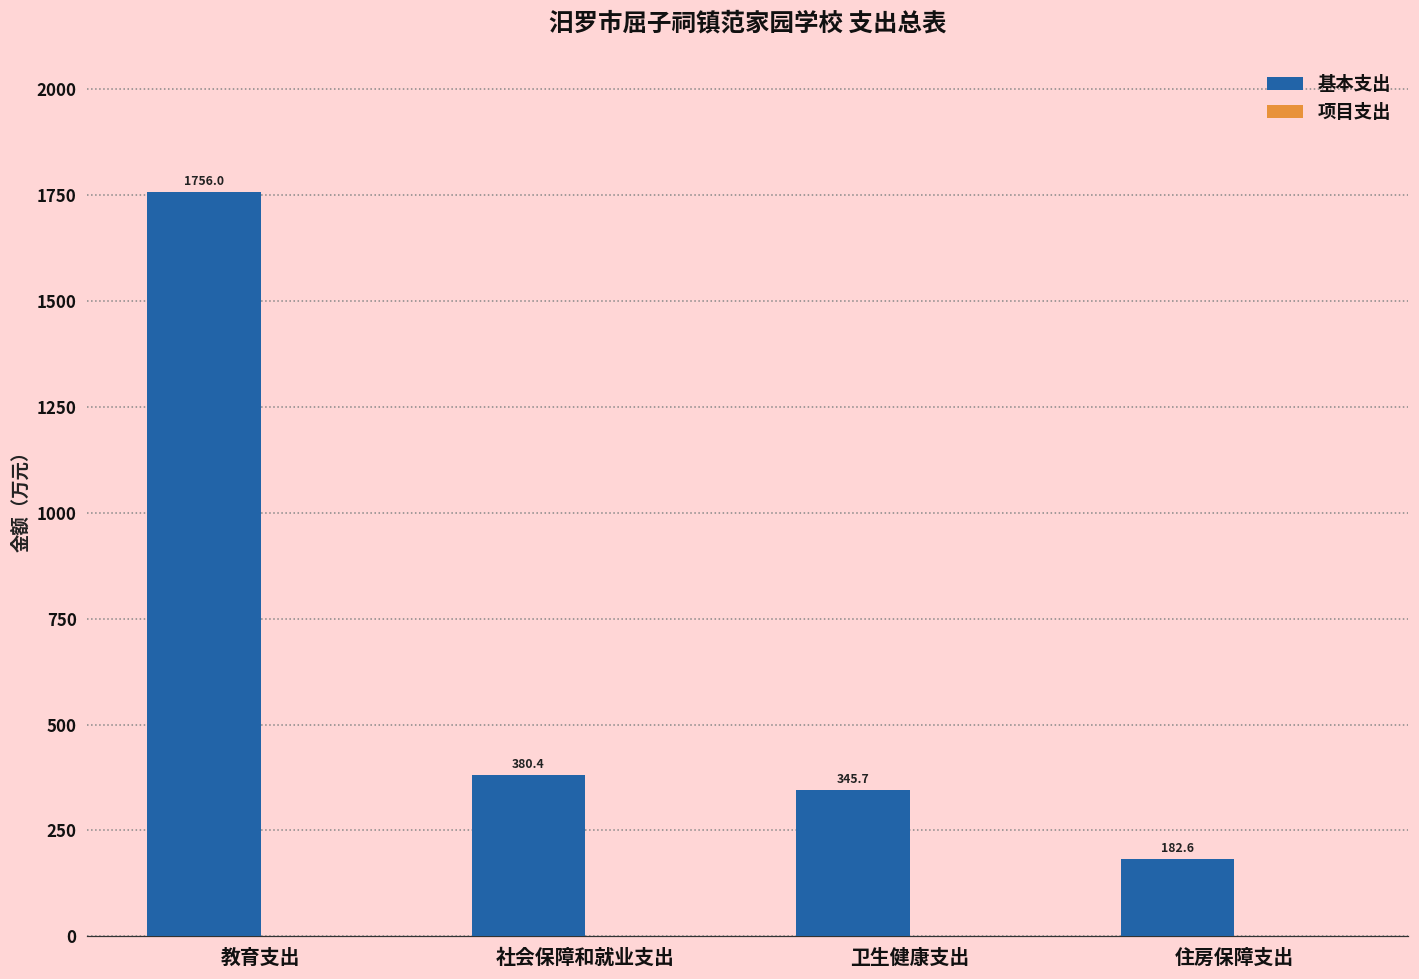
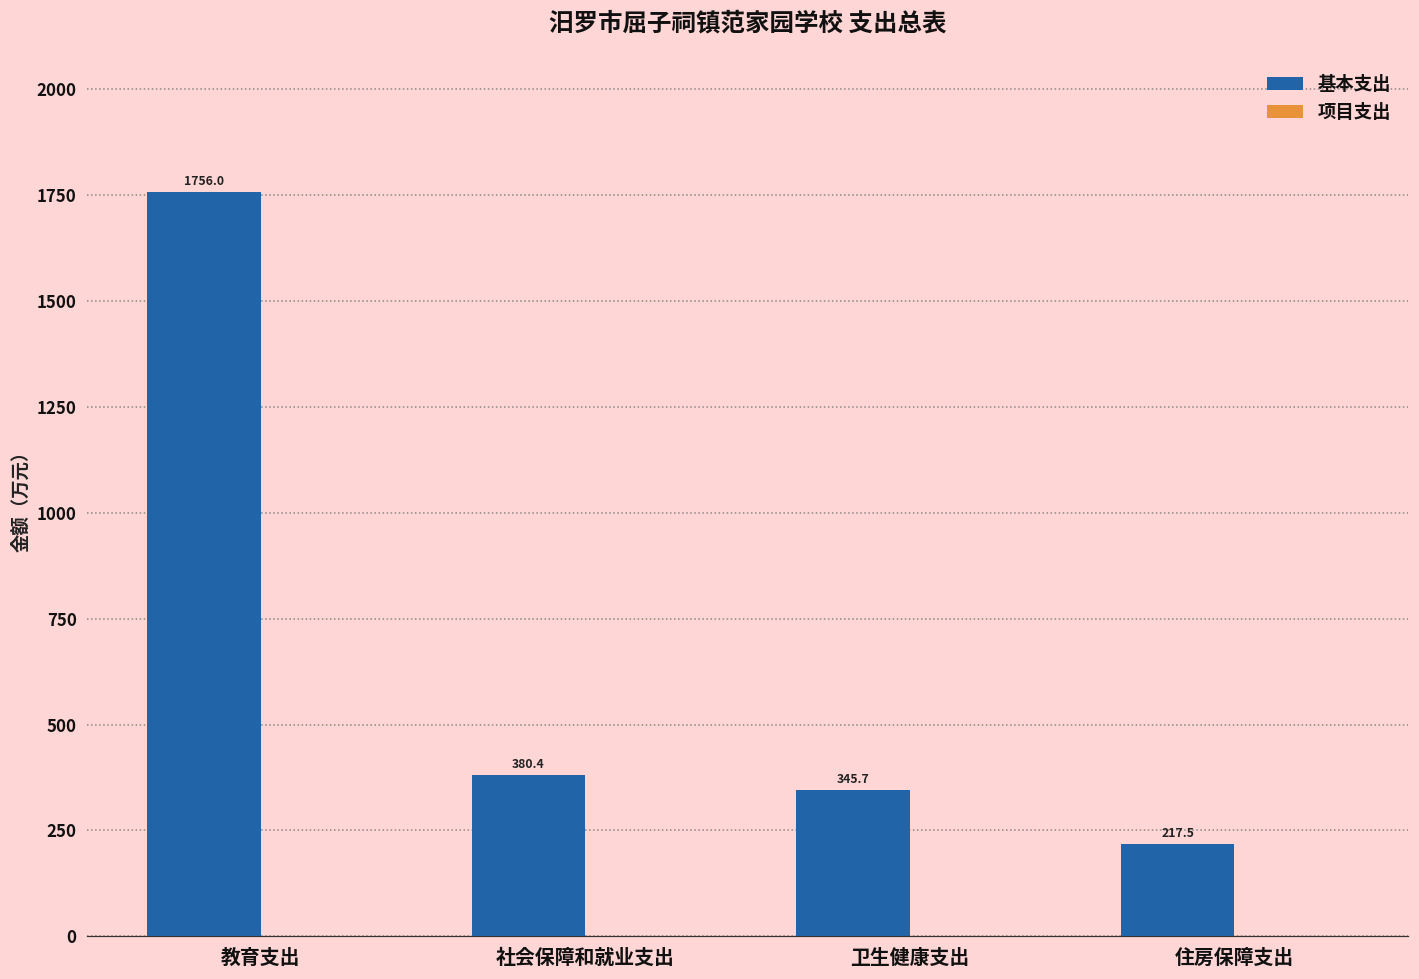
  {
    "基本支出": {
      "教育支出": 1756.0,
      "社会保障和就业支出": 380.4,
      "卫生健康支出": 345.7,
-     "住房保障支出": 182.6
+     "住房保障支出": 217.5
    },
    "项目支出": {
      "教育支出": 0,
      "社会保障和就业支出": 0,
      "卫生健康支出": 0,
      "住房保障支出": 0
    }
  }
